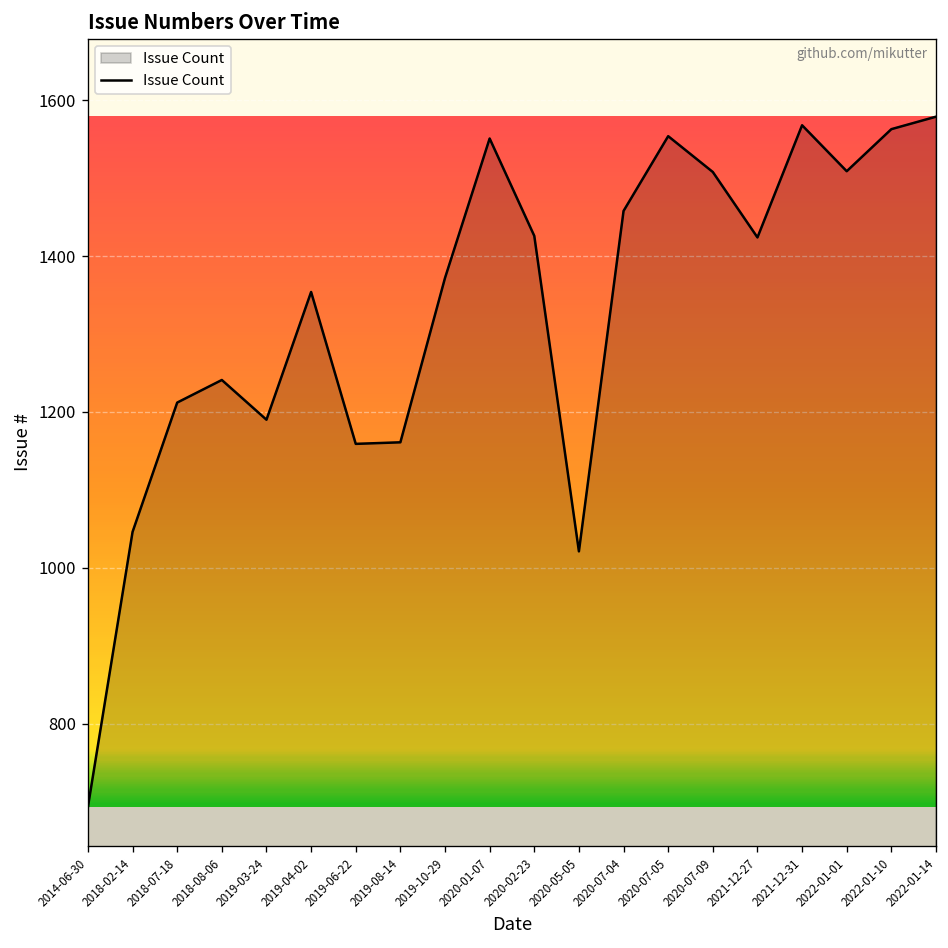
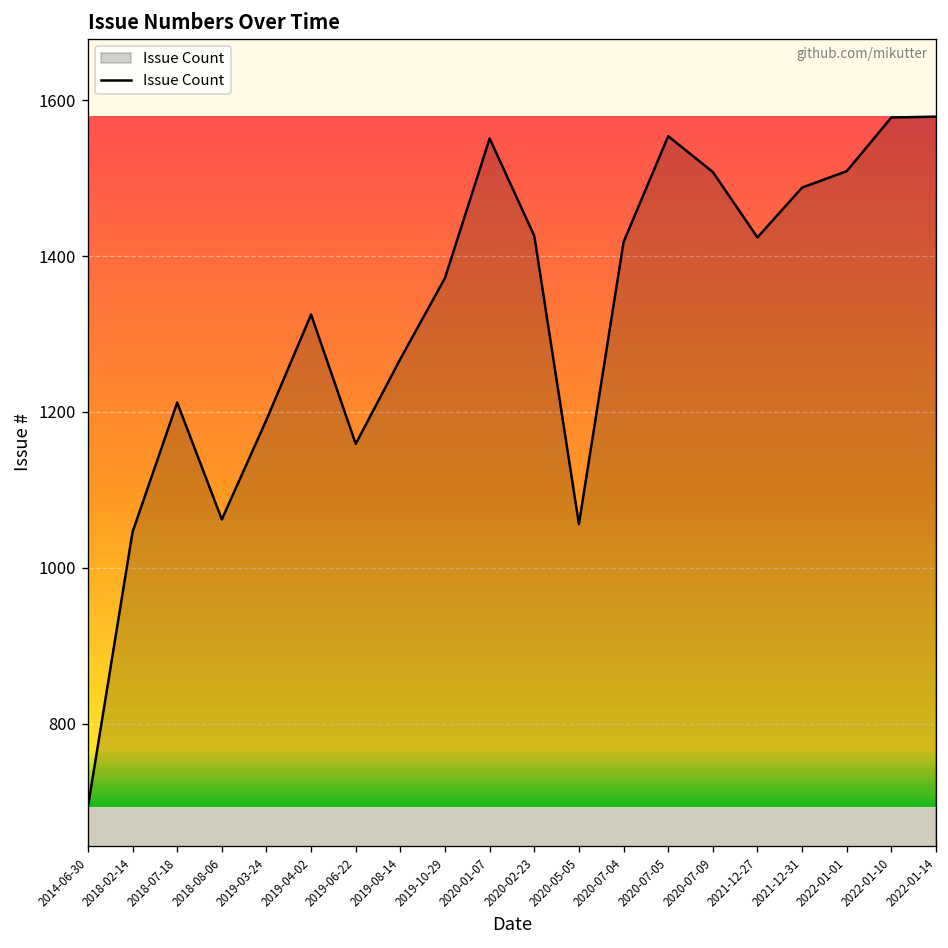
  {
    "2014-06-30": 690,
    "2018-02-14": 1050,
    "2018-07-18": 1210,
-   "2018-08-06": 1240,
+   "2018-08-06": 1060,
    "2019-03-24": 1190,
-   "2019-04-02": 1350,
+   "2019-04-02": 1330,
    "2019-06-22": 1160,
-   "2019-08-14": 1160,
+   "2019-08-14": 1270,
    "2019-10-29": 1370,
    "2020-01-07": 1550,
    "2020-02-23": 1430,
-   "2020-05-05": 1020,
-   "2020-07-04": 1460,
+   "2020-05-05": 1060,
+   "2020-07-04": 1420,
    "2020-07-05": 1550,
    "2020-07-09": 1510,
    "2021-12-27": 1420,
-   "2021-12-31": 1570,
+   "2021-12-31": 1490,
    "2022-01-01": 1510,
-   "2022-01-10": 1560,
+   "2022-01-10": 1580,
    "2022-01-14": 1580
  }
